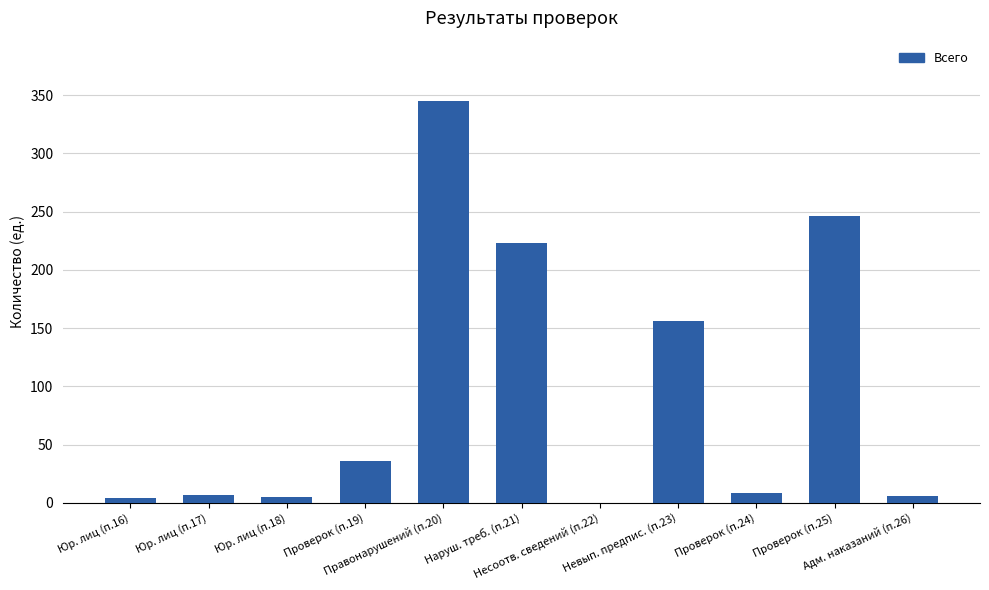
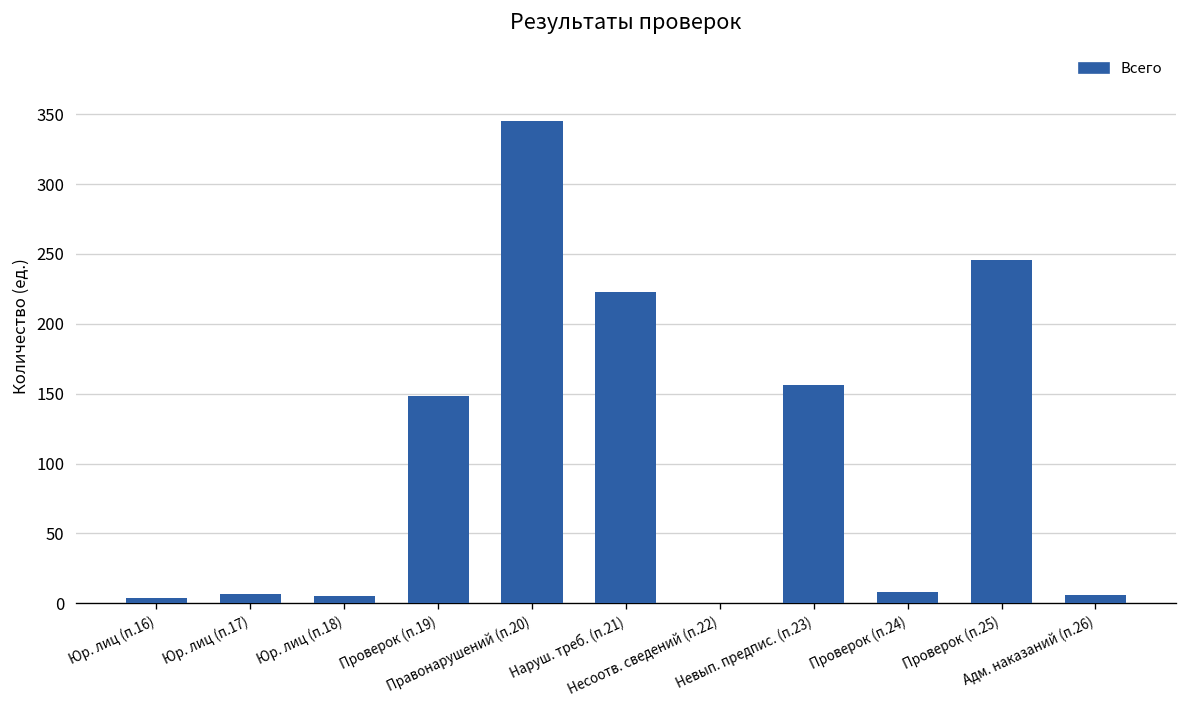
  {
    "Юр. лиц (п.16)": 4,
    "Юр. лиц (п.17)": 7,
    "Юр. лиц (п.18)": 5,
-   "Проверок (п.19)": 36,
+   "Проверок (п.19)": 148,
    "Правонарушений (п.20)": 345,
    "Наруш. треб. (п.21)": 223,
    "Несоотв. сведений (п.22)": 0,
    "Невып. предпис. (п.23)": 156,
    "Проверок (п.24)": 8,
    "Проверок (п.25)": 246,
    "Адм. наказаний (п.26)": 6
  }
